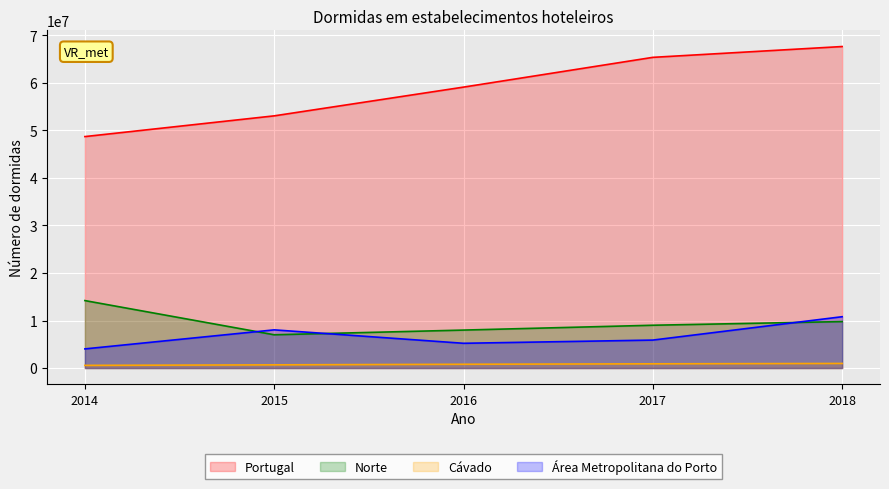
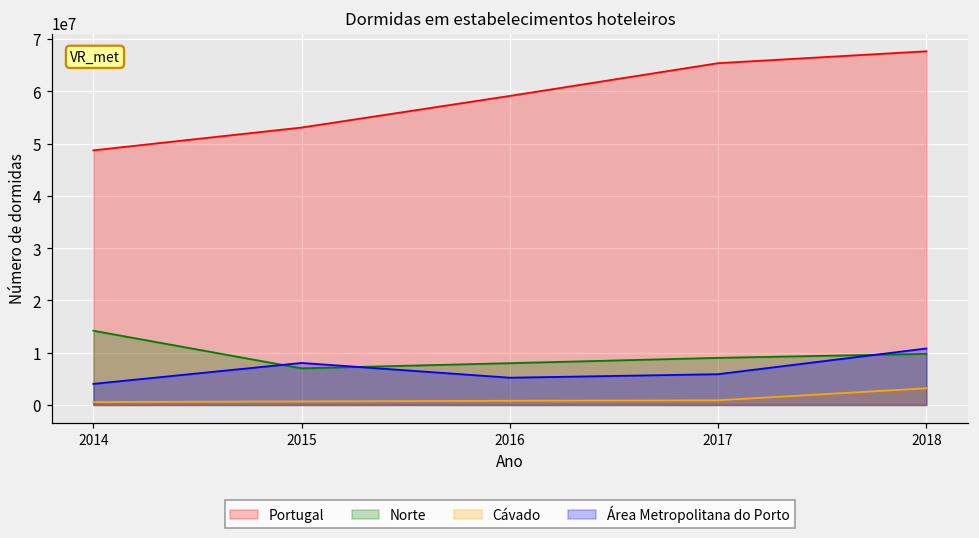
  {
    "Portugal": {
      "2014": 49000000,
      "2015": 53000000,
      "2016": 59000000,
      "2017": 65000000,
      "2018": 68000000
    },
    "Norte": {
      "2014": 14000000,
      "2015": 7000000,
      "2016": 8000000,
      "2017": 9000000,
      "2018": 10000000
    },
    "Cávado": {
      "2014": 1000000,
      "2015": 1000000,
      "2016": 1000000,
      "2017": 1000000,
-     "2018": 1000000
+     "2018": 3000000
    },
    "Área Metropolitana do Porto": {
      "2014": 4000000,
      "2015": 8000000,
      "2016": 5000000,
      "2017": 6000000,
      "2018": 11000000
    }
  }
